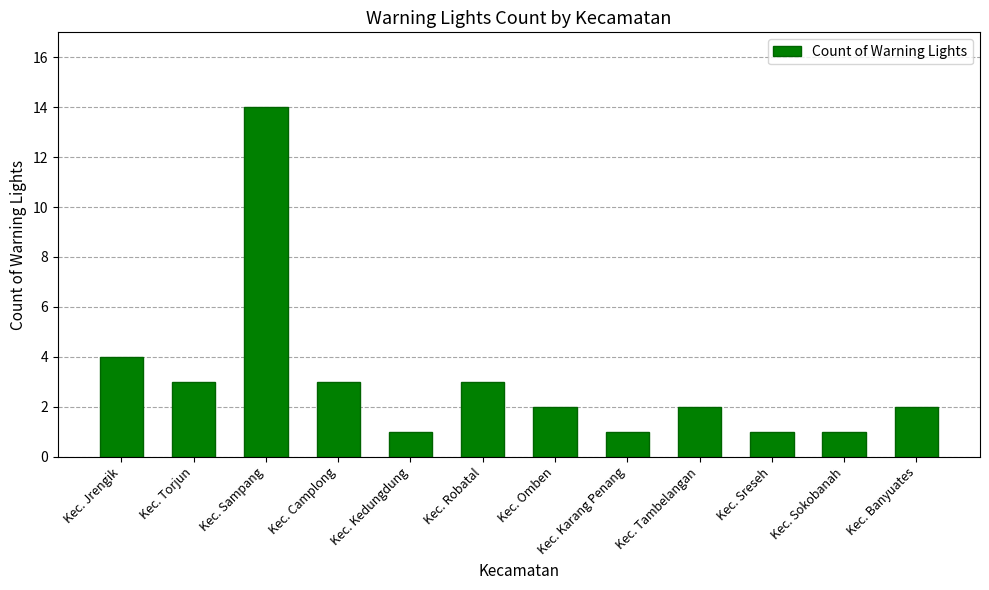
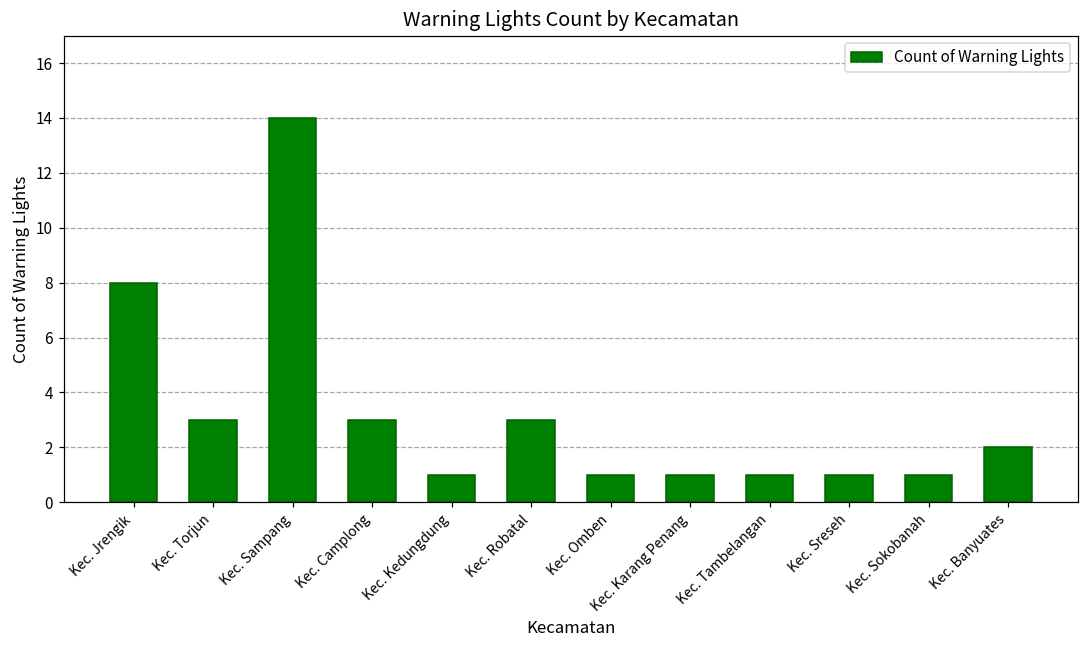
  {
-   "Kec. Jrengik": 4,
+   "Kec. Jrengik": 8,
    "Kec. Torjun": 3,
    "Kec. Sampang": 14,
    "Kec. Camplong": 3,
    "Kec. Kedungdung": 1,
    "Kec. Robatal": 3,
-   "Kec. Omben": 2,
+   "Kec. Omben": 1,
    "Kec. Karang Penang": 1,
-   "Kec. Tambelangan": 2,
+   "Kec. Tambelangan": 1,
    "Kec. Sreseh": 1,
    "Kec. Sokobanah": 1,
    "Kec. Banyuates": 2
  }
